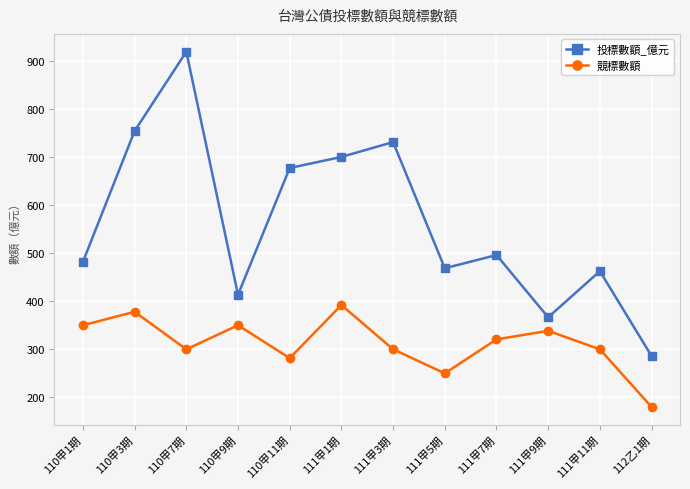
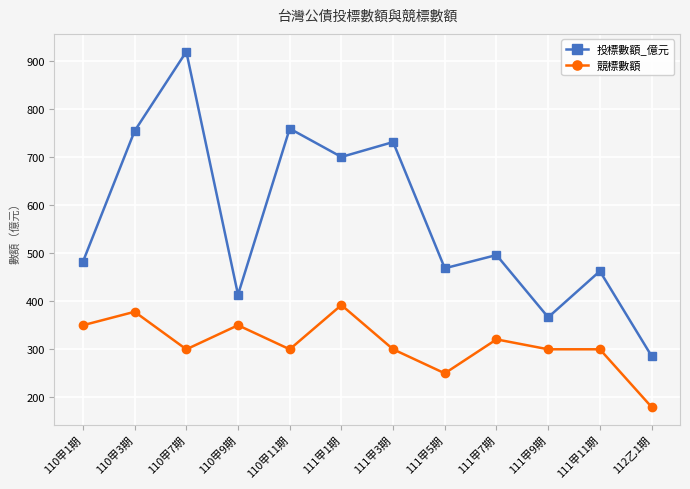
  {
    "投標數額_億元": {
      "110甲1期": 480,
      "110甲3期": 750,
      "110甲7期": 920,
      "110甲9期": 410,
-     "110甲11期": 680,
+     "110甲11期": 760,
      "111甲1期": 700,
      "111甲3期": 730,
      "111甲5期": 470,
      "111甲7期": 500,
      "111甲9期": 370,
      "111甲11期": 460,
      "112乙1期": 290
    },
    "競標數額": {
      "110甲1期": 350,
      "110甲3期": 380,
      "110甲7期": 300,
      "110甲9期": 350,
-     "110甲11期": 280,
+     "110甲11期": 300,
      "111甲1期": 390,
      "111甲3期": 300,
      "111甲5期": 250,
      "111甲7期": 320,
-     "111甲9期": 340,
+     "111甲9期": 300,
      "111甲11期": 300,
      "112乙1期": 180
    }
  }
